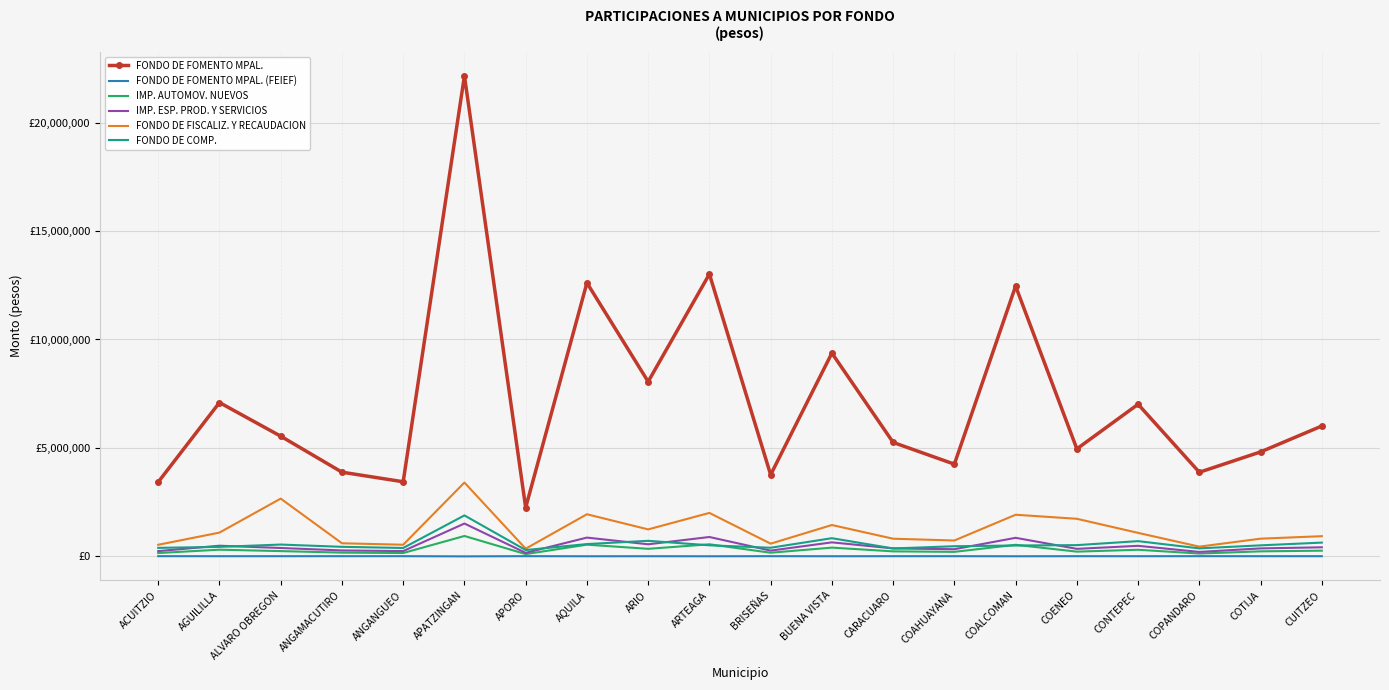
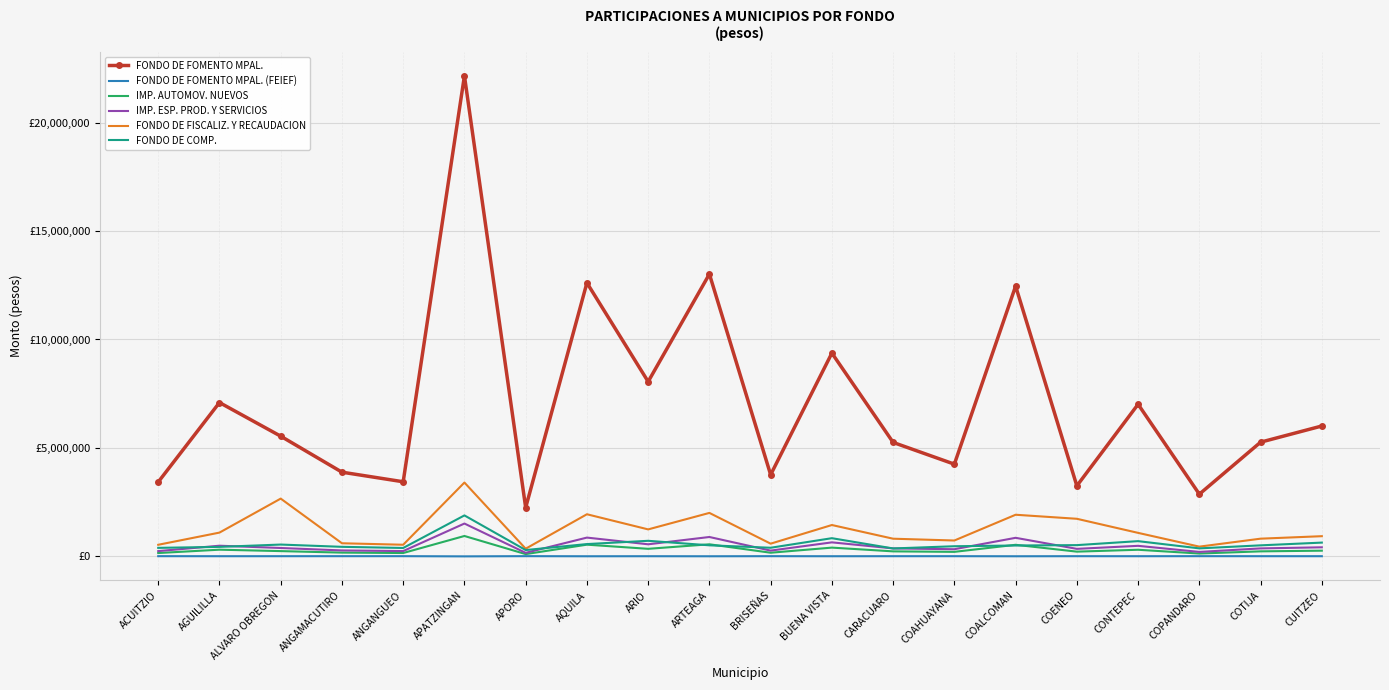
  {
    "FONDO DE FOMENTO MPAL.": {
      "ACUITZIO": "£3,400,000",
      "AGUILILLA": "£7,100,000",
      "ALVARO OBREGON": "£5,500,000",
      "ANGAMACUTIRO": "£3,900,000",
      "ANGANGUEO": "£3,400,000",
      "APATZINGAN": "£22,200,000",
      "APORO": "£2,200,000",
      "AQUILA": "£12,600,000",
      "ARIO": "£8,100,000",
      "ARTEAGA": "£13,000,000",
      "BRISEÑAS": "£3,800,000",
      "BUENA VISTA": "£9,400,000",
      "CARACUARO": "£5,200,000",
      "COAHUAYANA": "£4,200,000",
      "COALCOMAN": "£12,500,000",
-     "COENEO": "£5,000,000",
+     "COENEO": "£3,200,000",
      "CONTEPEC": "£7,000,000",
-     "COPANDARO": "£3,900,000",
-     "COTIJA": "£4,800,000",
+     "COPANDARO": "£2,900,000",
+     "COTIJA": "£5,300,000",
      "CUITZEO": "£6,000,000"
    },
    "FONDO DE FOMENTO MPAL. (FEIEF)": {
      "ACUITZIO": "£0",
      "AGUILILLA": "£0",
      "ALVARO OBREGON": "£0",
      "ANGAMACUTIRO": "£0",
      "ANGANGUEO": "£0",
      "APATZINGAN": "£0",
      "AQUILA": "£0",
      "ARIO": "£0",
      "ARTEAGA": "£0",
      "BRISEÑAS": "£0",
      "BUENA VISTA": "£0",
      "CARACUARO": "£0",
      "COAHUAYANA": "£0",
      "COALCOMAN": "£0",
      "COENEO": "£0",
      "CONTEPEC": "£0",
      "COPANDARO": "£0",
      "COTIJA": "£0",
      "CUITZEO": "£0"
    },
    "IMP. ESP. PROD. Y SERVICIOS": {
      "ALVARO OBREGON": "£400,000",
      "APATZINGAN": "£1,500,000",
      "AQUILA": "£900,000",
      "ARIO": "£500,000",
      "ARTEAGA": "£900,000",
      "BUENA VISTA": "£600,000",
      "COAHUAYANA": "£300,000",
      "COALCOMAN": "£800,000",
      "COENEO": "£300,000",
      "CONTEPEC": "£500,000",
      "COTIJA": "£400,000",
      "CUITZEO": "£400,000"
    },
    "FONDO DE FISCALIZ. Y RECAUDACION": {
      "ACUITZIO": "£500,000",
      "AGUILILLA": "£1,100,000",
      "ALVARO OBREGON": "£2,700,000",
      "ANGAMACUTIRO": "£600,000",
      "ANGANGUEO": "£500,000",
      "APATZINGAN": "£3,400,000",
      "AQUILA": "£1,900,000",
      "ARIO": "£1,200,000",
      "ARTEAGA": "£2,000,000",
      "BRISEÑAS": "£600,000",
      "BUENA VISTA": "£1,400,000",
      "CARACUARO": "£800,000",
      "COAHUAYANA": "£700,000",
      "COALCOMAN": "£1,900,000",
      "COENEO": "£1,700,000",
      "CONTEPEC": "£1,100,000",
      "COTIJA": "£800,000",
      "CUITZEO": "£900,000"
    }
  }
